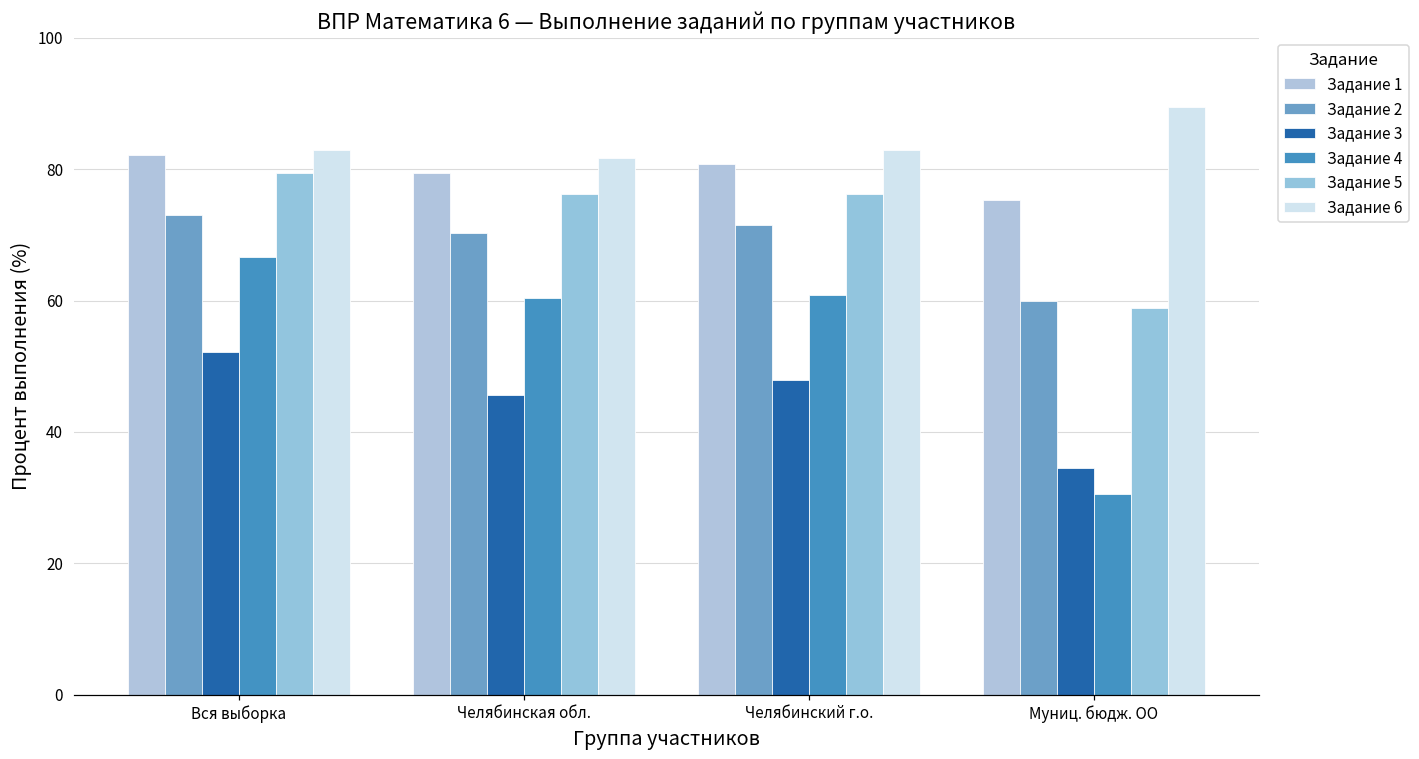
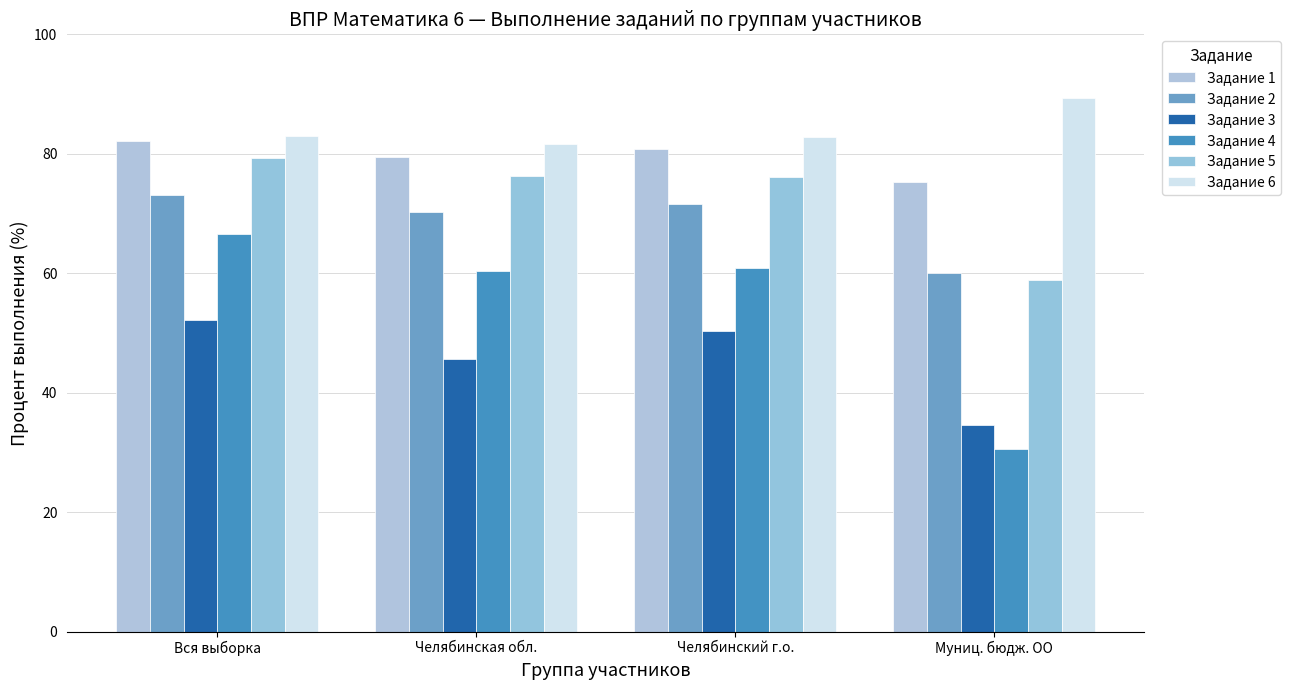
  {
    "Задание 3": {
      "Вся выборка": 52,
      "Челябинская обл.": 46,
-     "Челябинский г.о.": 48,
+     "Челябинский г.о.": 50,
      "Муниц. бюдж. ОО": 35
    }
  }
